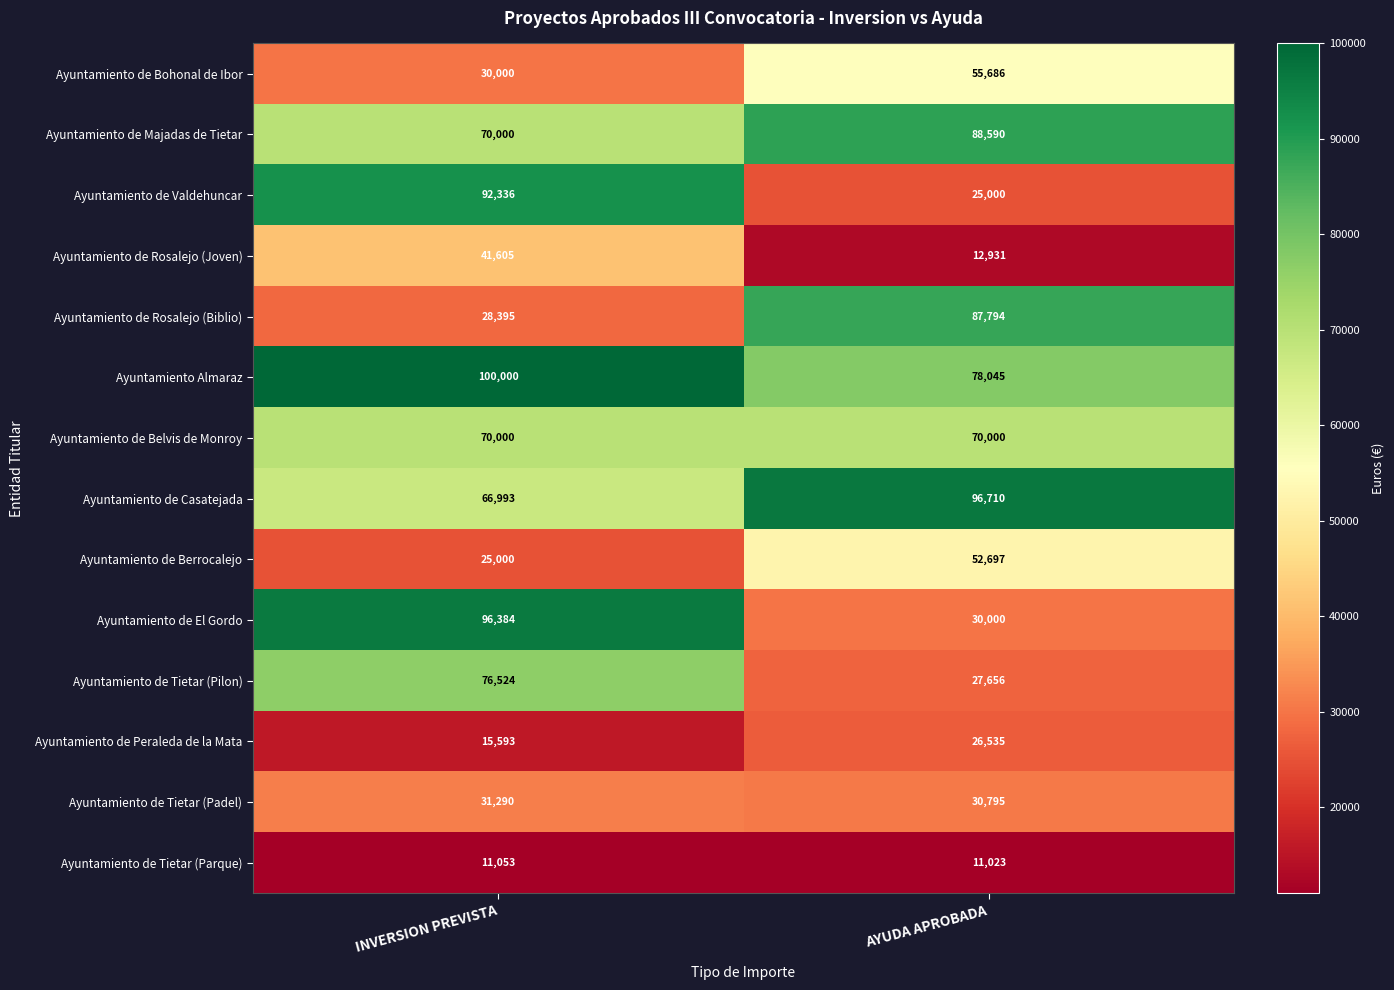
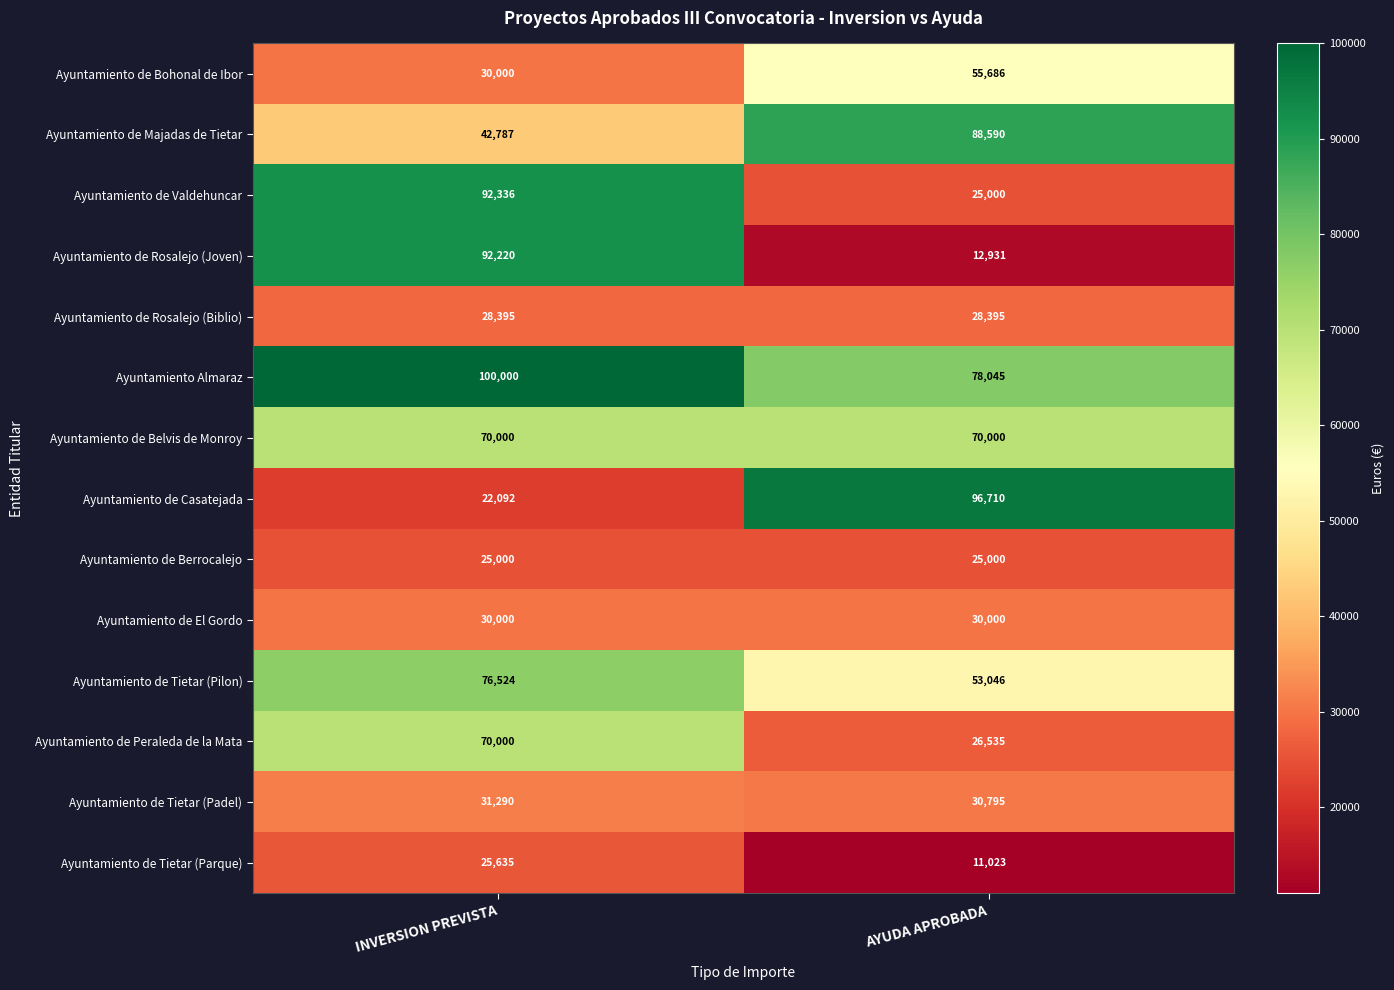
  {
    "Ayuntamiento de Bohonal de Ibor": {
      "INVERSION PREVISTA": "30,000",
      "AYUDA APROBADA": "55,686"
    },
    "Ayuntamiento de Majadas de Tietar": {
-     "INVERSION PREVISTA": "70,000",
+     "INVERSION PREVISTA": "42,787",
      "AYUDA APROBADA": "88,590"
    },
    "Ayuntamiento de Valdehuncar": {
      "INVERSION PREVISTA": "92,336",
      "AYUDA APROBADA": "25,000"
    },
    "Ayuntamiento de Rosalejo (Joven)": {
-     "INVERSION PREVISTA": "41,605",
+     "INVERSION PREVISTA": "92,220",
      "AYUDA APROBADA": "12,931"
    },
    "Ayuntamiento de Rosalejo (Biblio)": {
      "INVERSION PREVISTA": "28,395",
-     "AYUDA APROBADA": "87,794"
+     "AYUDA APROBADA": "28,395"
    },
    "Ayuntamiento Almaraz": {
      "INVERSION PREVISTA": "100,000",
      "AYUDA APROBADA": "78,045"
    },
    "Ayuntamiento de Belvis de Monroy": {
      "INVERSION PREVISTA": "70,000",
      "AYUDA APROBADA": "70,000"
    },
    "Ayuntamiento de Casatejada": {
-     "INVERSION PREVISTA": "66,993",
+     "INVERSION PREVISTA": "22,092",
      "AYUDA APROBADA": "96,710"
    },
    "Ayuntamiento de Berrocalejo": {
      "INVERSION PREVISTA": "25,000",
-     "AYUDA APROBADA": "52,697"
+     "AYUDA APROBADA": "25,000"
    },
    "Ayuntamiento de El Gordo": {
-     "INVERSION PREVISTA": "96,384",
+     "INVERSION PREVISTA": "30,000",
      "AYUDA APROBADA": "30,000"
    },
    "Ayuntamiento de Tietar (Pilon)": {
      "INVERSION PREVISTA": "76,524",
-     "AYUDA APROBADA": "27,656"
+     "AYUDA APROBADA": "53,046"
    },
    "Ayuntamiento de Peraleda de la Mata": {
-     "INVERSION PREVISTA": "15,593",
+     "INVERSION PREVISTA": "70,000",
      "AYUDA APROBADA": "26,535"
    },
    "Ayuntamiento de Tietar (Padel)": {
      "INVERSION PREVISTA": "31,290",
      "AYUDA APROBADA": "30,795"
    },
    "Ayuntamiento de Tietar (Parque)": {
-     "INVERSION PREVISTA": "11,053",
+     "INVERSION PREVISTA": "25,635",
      "AYUDA APROBADA": "11,023"
    }
  }
